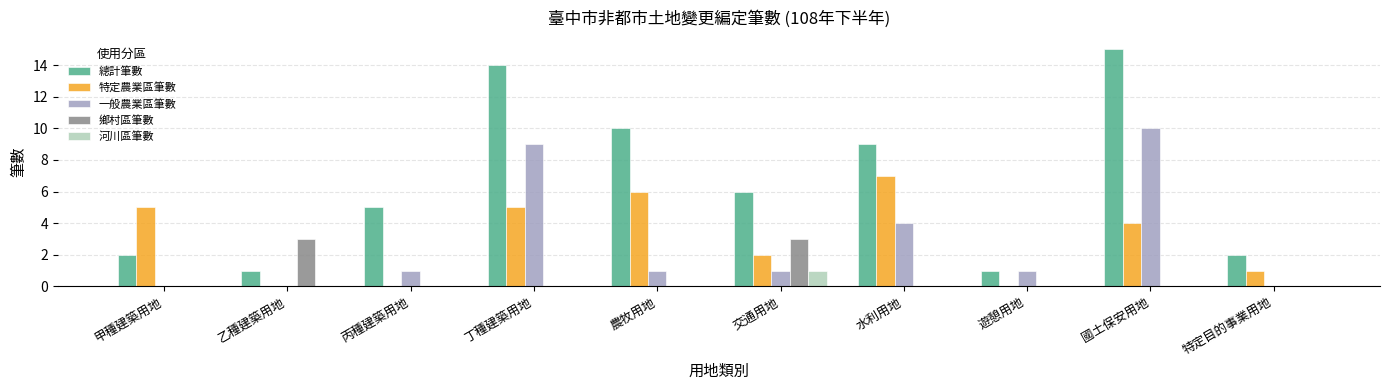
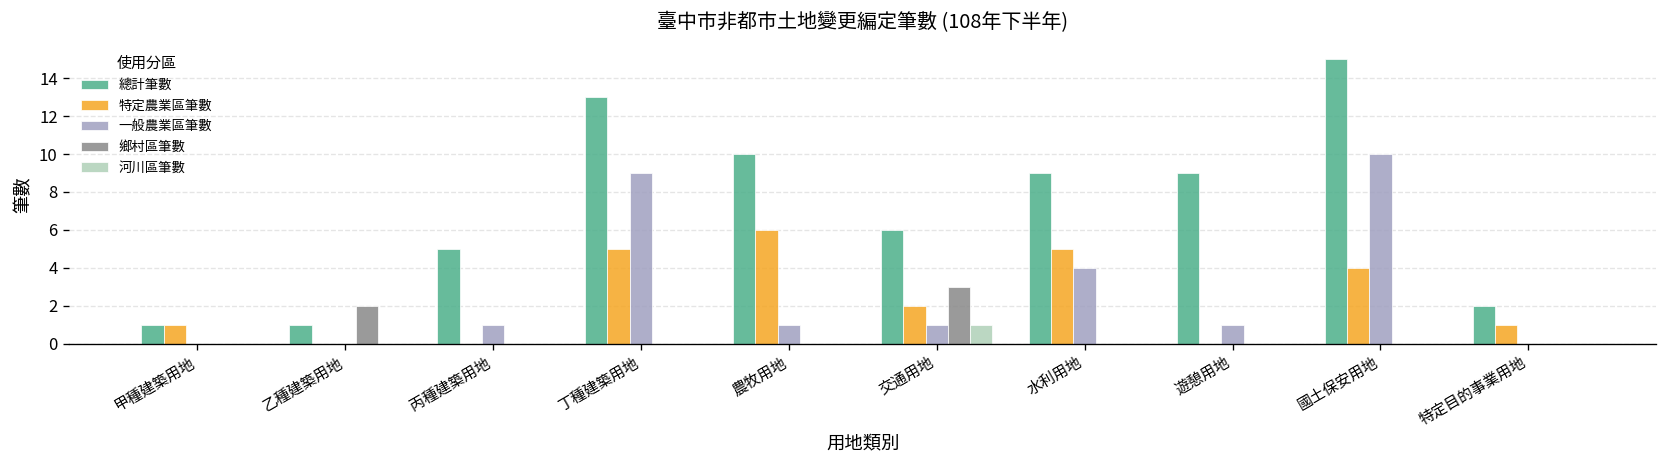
  {
    "總計筆數": {
-     "甲種建築用地": 2,
+     "甲種建築用地": 1,
      "乙種建築用地": 1,
      "丙種建築用地": 5,
-     "丁種建築用地": 14,
+     "丁種建築用地": 13,
      "農牧用地": 10,
      "交通用地": 6,
      "水利用地": 9,
-     "遊憩用地": 1,
+     "遊憩用地": 9,
      "國土保安用地": 15,
      "特定目的事業用地": 2
    },
    "特定農業區筆數": {
-     "甲種建築用地": 5,
+     "甲種建築用地": 1,
      "乙種建築用地": 0,
      "丙種建築用地": 0,
      "丁種建築用地": 5,
      "農牧用地": 6,
      "交通用地": 2,
-     "水利用地": 7,
+     "水利用地": 5,
      "遊憩用地": 0,
      "國土保安用地": 4,
      "特定目的事業用地": 1
    },
    "鄉村區筆數": {
      "甲種建築用地": 0,
-     "乙種建築用地": 3,
+     "乙種建築用地": 2,
      "丙種建築用地": 0,
      "丁種建築用地": 0,
      "農牧用地": 0,
      "交通用地": 3,
      "水利用地": 0,
      "遊憩用地": 0,
      "國土保安用地": 0,
      "特定目的事業用地": 0
    }
  }
